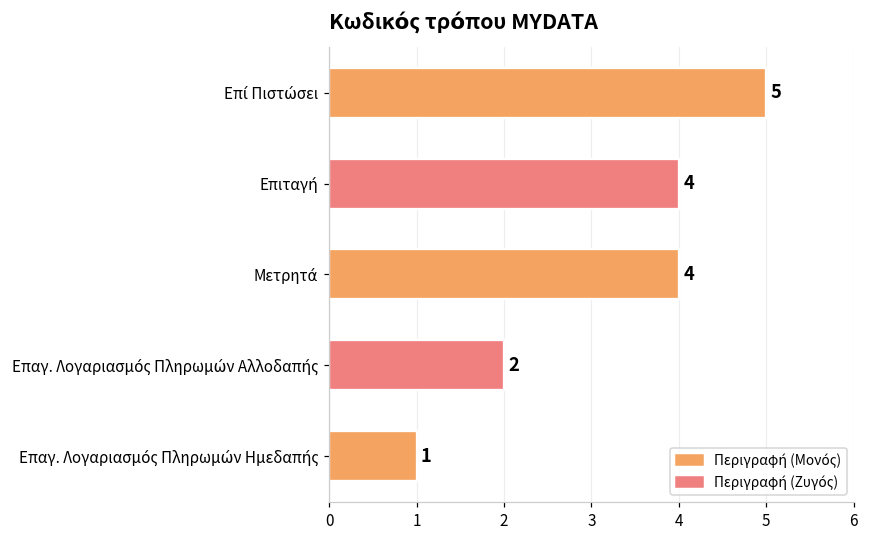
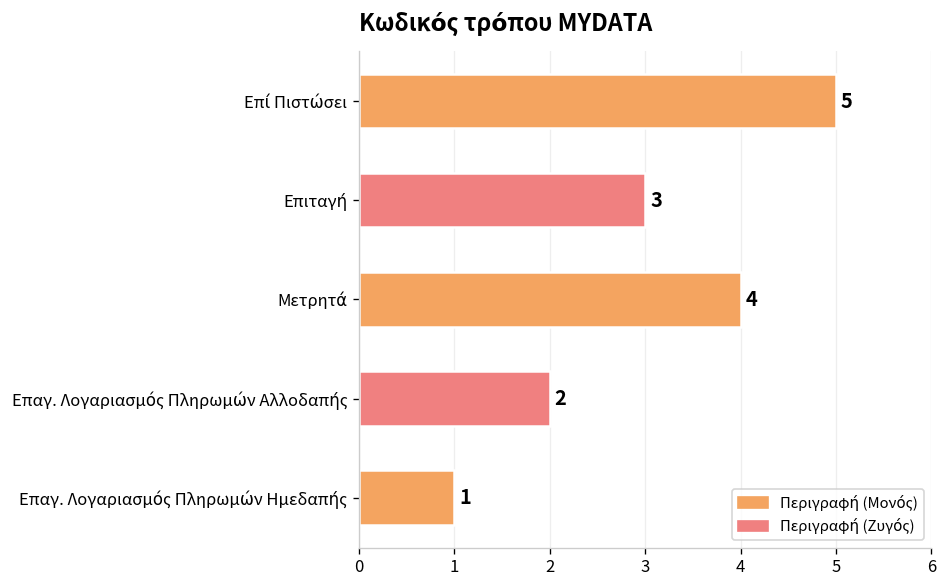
  {
    "Επί Πιστώσει": 5,
-   "Επιταγή": 4,
+   "Επιταγή": 3,
    "Μετρητά": 4,
    "Επαγ. Λογαριασμός Πληρωμών Αλλοδαπής": 2,
    "Επαγ. Λογαριασμός Πληρωμών Ημεδαπής": 1
  }
